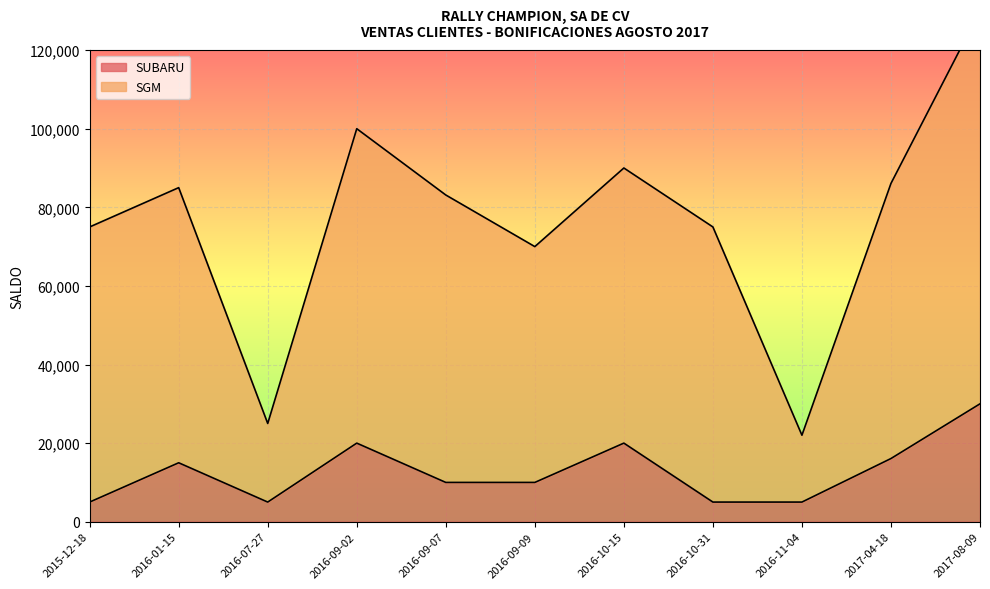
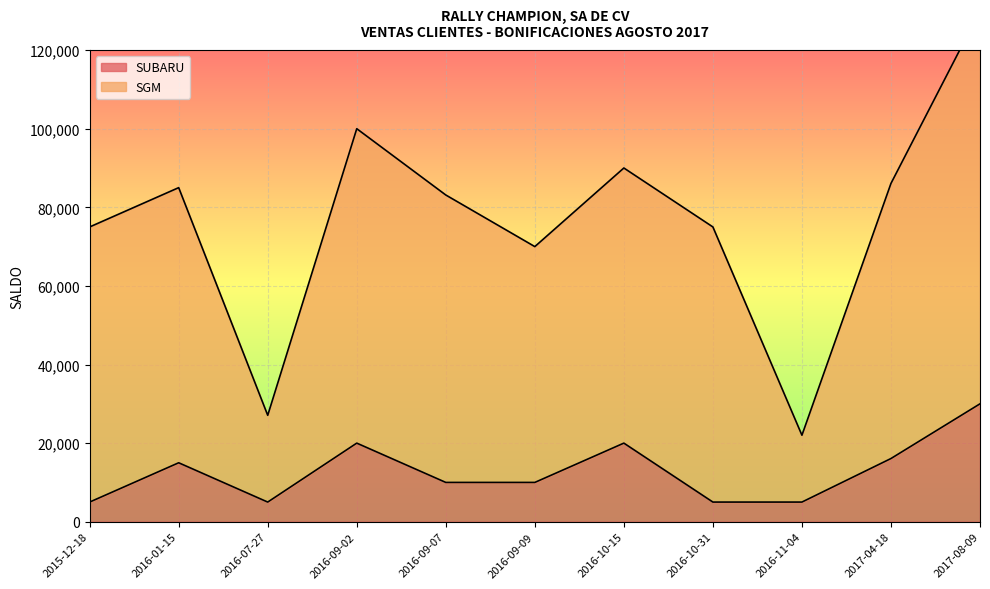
  {
    "SUBARU": {
      "2015-12-18": "5,000",
      "2016-01-15": "15,000",
      "2016-07-27": "5,000",
      "2016-09-02": "20,000",
      "2016-09-07": "10,000",
      "2016-09-09": "10,000",
      "2016-10-15": "20,000",
      "2016-10-31": "5,000",
      "2016-11-04": "5,000",
      "2017-04-18": "16,000",
      "2017-08-09": "30,000"
    },
    "SGM": {
      "2015-12-18": "70,000",
      "2016-01-15": "70,000",
-     "2016-07-27": "20,000",
+     "2016-07-27": "22,000",
      "2016-09-02": "80,000",
      "2016-09-07": "73,000",
      "2016-09-09": "60,000",
      "2016-10-15": "70,000",
      "2016-10-31": "70,000",
      "2016-11-04": "17,000",
      "2017-04-18": "70,000"
    }
  }
